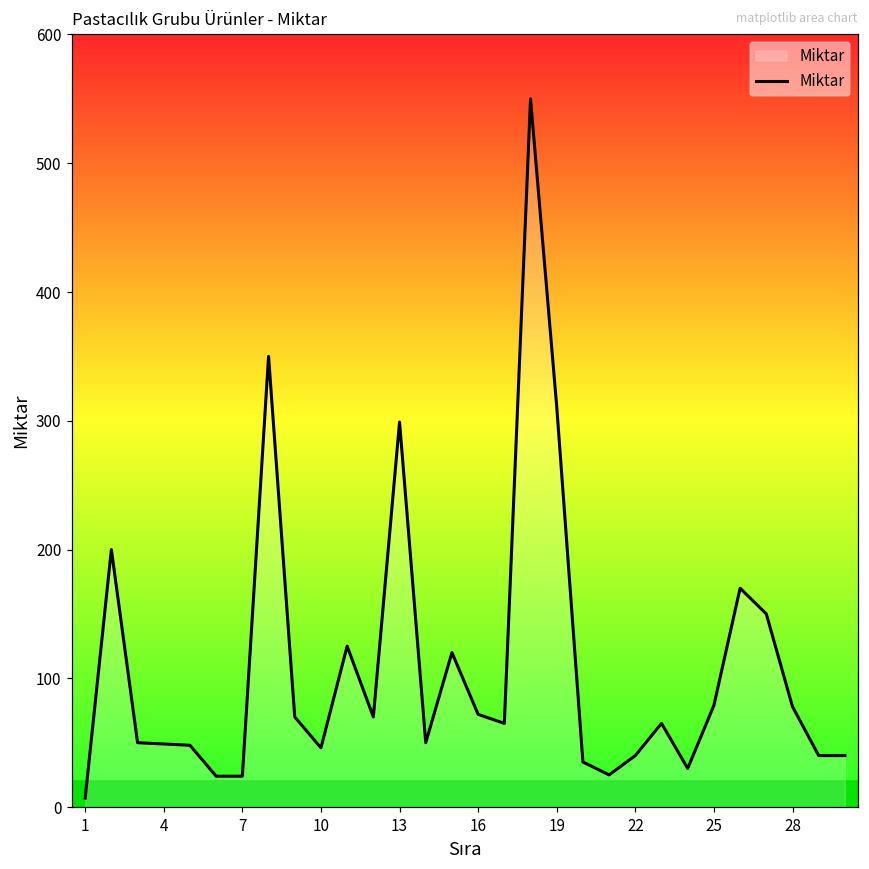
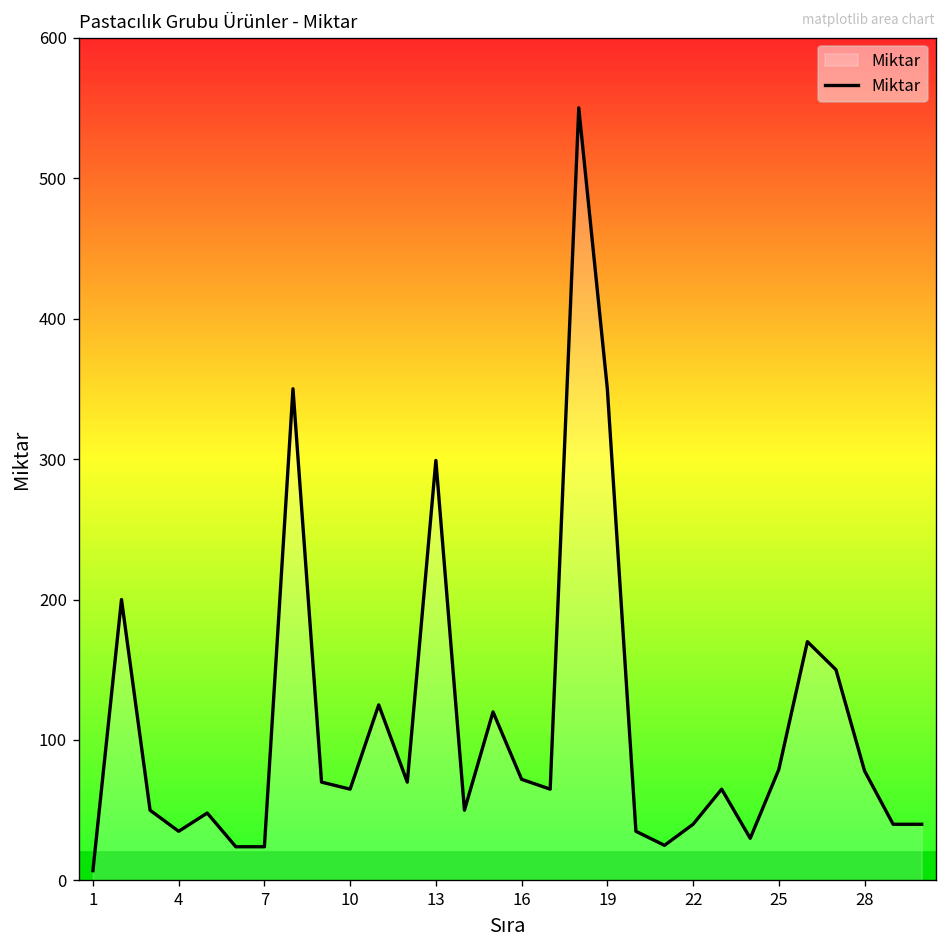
  {
-   "4": 49,
+   "4": 35,
    "7": 24,
-   "10": 46,
+   "10": 65,
    "13": 299,
    "16": 72,
-   "19": 311,
+   "19": 350,
    "22": 40,
    "25": 79,
    "28": 78
  }
